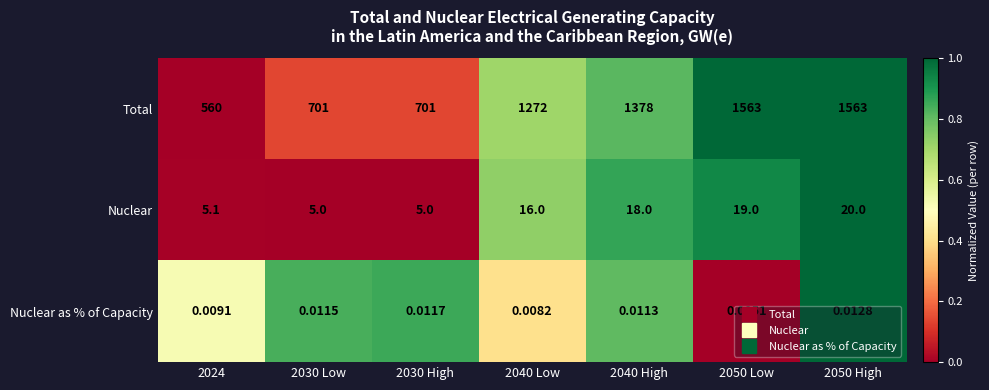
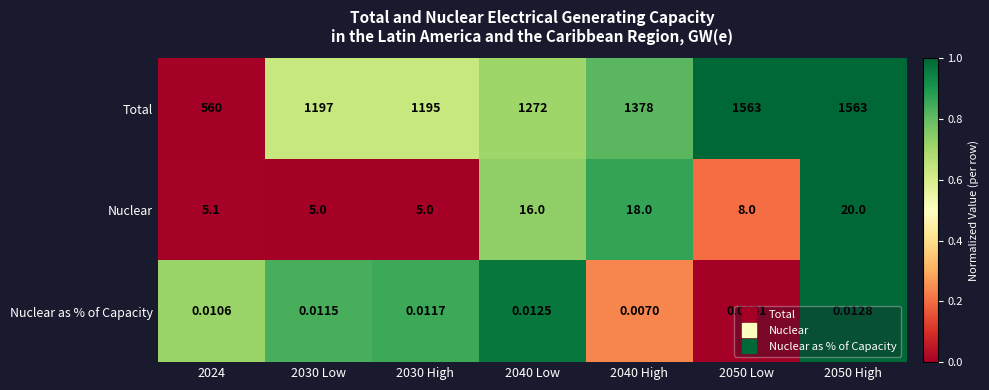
  {
    "Total": {
      "2024": 560,
-     "2030 Low": 701,
-     "2030 High": 701,
+     "2030 Low": 1197,
+     "2030 High": 1195,
      "2040 Low": 1272,
      "2040 High": 1378,
      "2050 Low": 1563,
      "2050 High": 1563
    },
    "Nuclear": {
      "2024": 5.1,
      "2030 Low": 5.0,
      "2030 High": 5.0,
      "2040 Low": 16.0,
      "2040 High": 18.0,
-     "2050 Low": 19.0,
+     "2050 Low": 8.0,
      "2050 High": 20.0
    },
    "Nuclear as % of Capacity": {
-     "2024": 0.0091,
+     "2024": 0.0106,
      "2030 Low": 0.0115,
      "2030 High": 0.0117,
-     "2040 Low": 0.0082,
-     "2040 High": 0.0113
+     "2040 Low": 0.0125,
+     "2040 High": 0.0070
    }
  }
